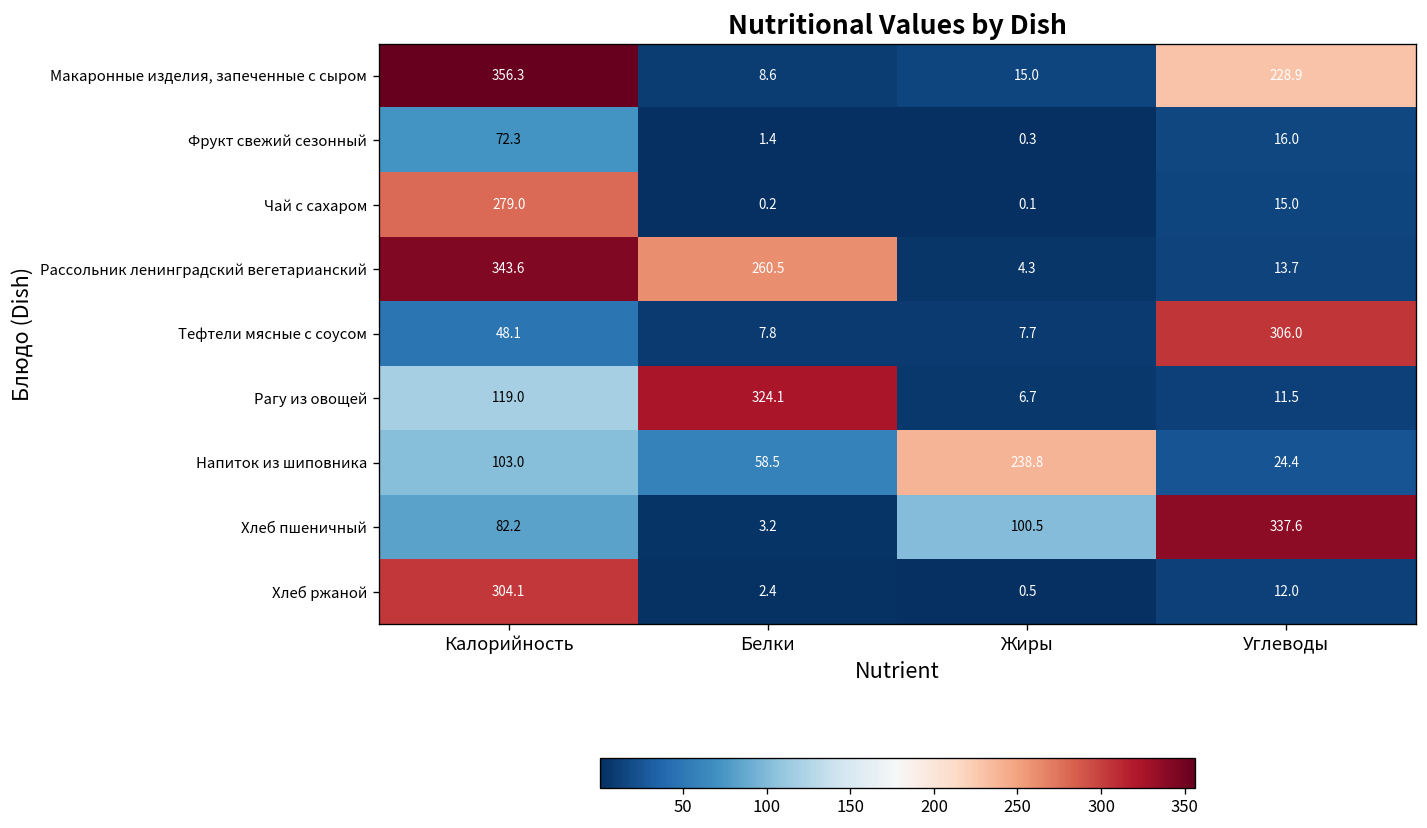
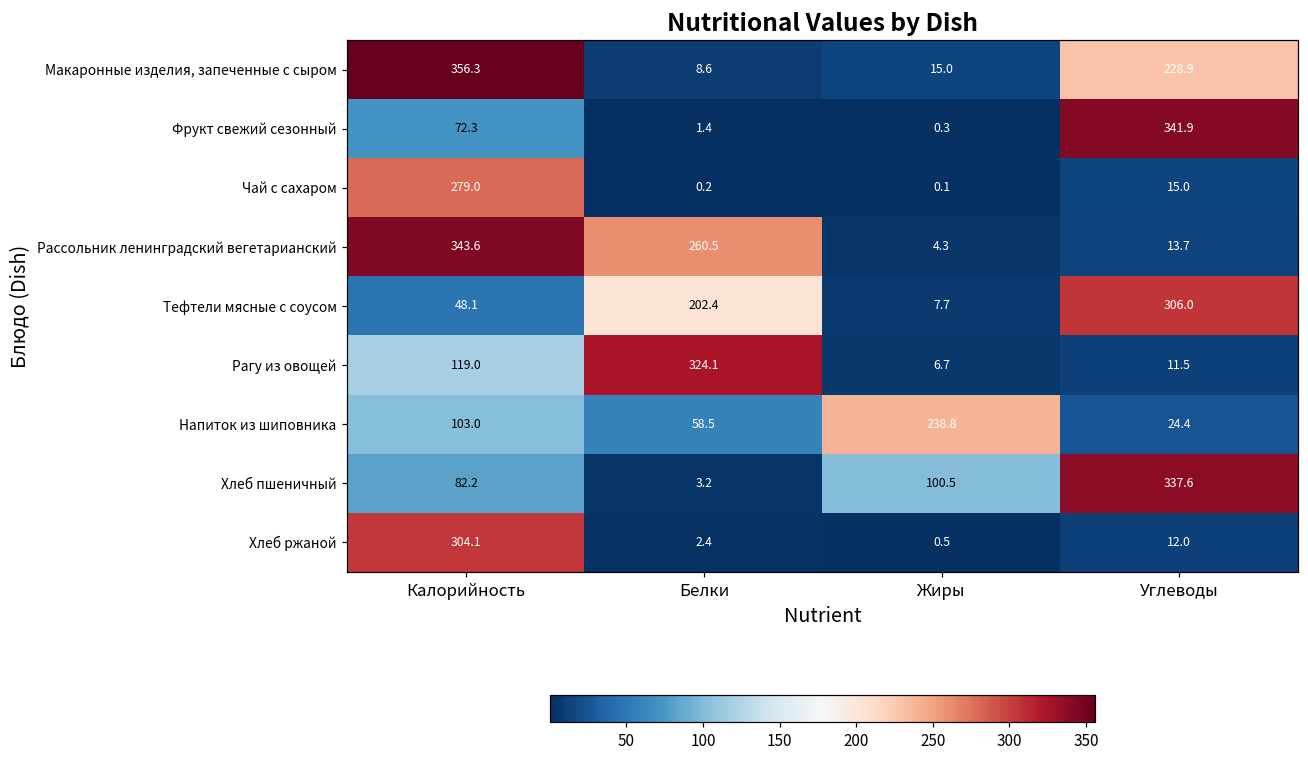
  {
    "Макаронные изделия, запеченные с сыром": {
      "Калорийность": 356.3,
      "Белки": 8.6,
      "Жиры": 15.0,
      "Углеводы": 228.9
    },
    "Фрукт свежий сезонный": {
      "Калорийность": 72.3,
      "Белки": 1.4,
      "Жиры": 0.3,
-     "Углеводы": 16.0
+     "Углеводы": 341.9
    },
    "Чай с сахаром": {
      "Калорийность": 279.0,
      "Белки": 0.2,
      "Жиры": 0.1,
      "Углеводы": 15.0
    },
    "Рассольник ленинградский вегетарианский": {
      "Калорийность": 343.6,
      "Белки": 260.5,
      "Жиры": 4.3,
      "Углеводы": 13.7
    },
    "Тефтели мясные с соусом": {
      "Калорийность": 48.1,
-     "Белки": 7.8,
+     "Белки": 202.4,
      "Жиры": 7.7,
      "Углеводы": 306.0
    },
    "Рагу из овощей": {
      "Калорийность": 119.0,
      "Белки": 324.1,
      "Жиры": 6.7,
      "Углеводы": 11.5
    },
    "Напиток из шиповника": {
      "Калорийность": 103.0,
      "Белки": 58.5,
      "Жиры": 238.8,
      "Углеводы": 24.4
    },
    "Хлеб пшеничный": {
      "Калорийность": 82.2,
      "Белки": 3.2,
      "Жиры": 100.5,
      "Углеводы": 337.6
    },
    "Хлеб ржаной": {
      "Калорийность": 304.1,
      "Белки": 2.4,
      "Жиры": 0.5,
      "Углеводы": 12.0
    }
  }
